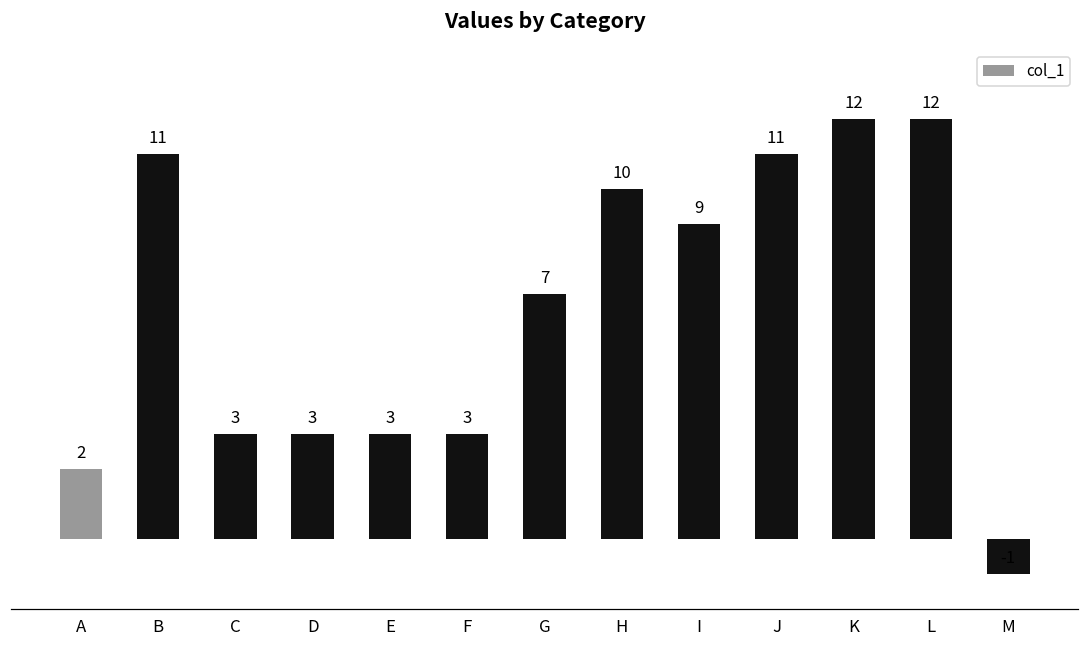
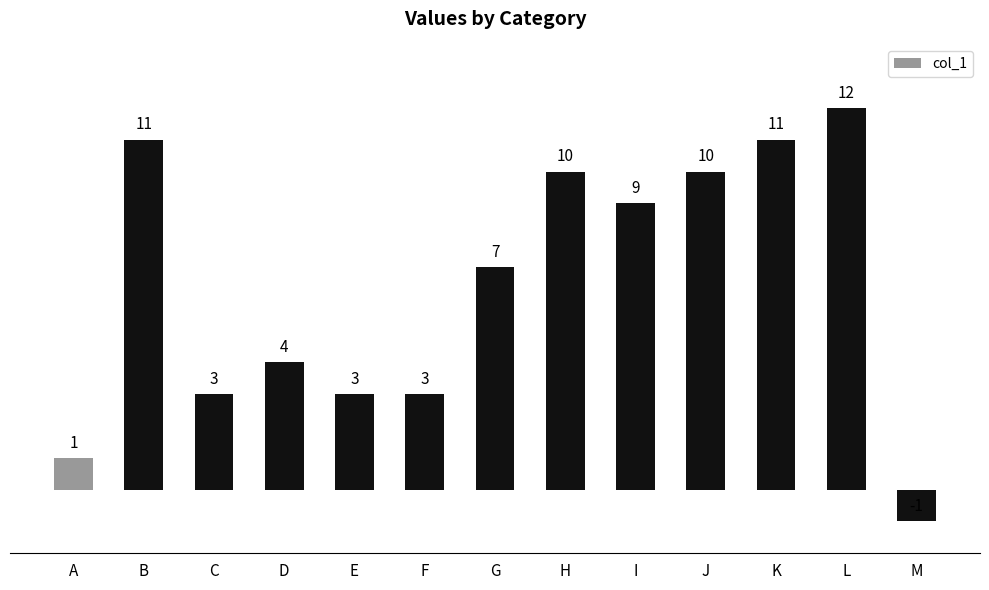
  {
-   "A": 2,
+   "A": 1,
    "B": 11,
    "C": 3,
-   "D": 3,
+   "D": 4,
    "E": 3,
    "F": 3,
    "G": 7,
    "H": 10,
    "I": 9,
-   "J": 11,
-   "K": 12,
+   "J": 10,
+   "K": 11,
    "L": 12
  }
